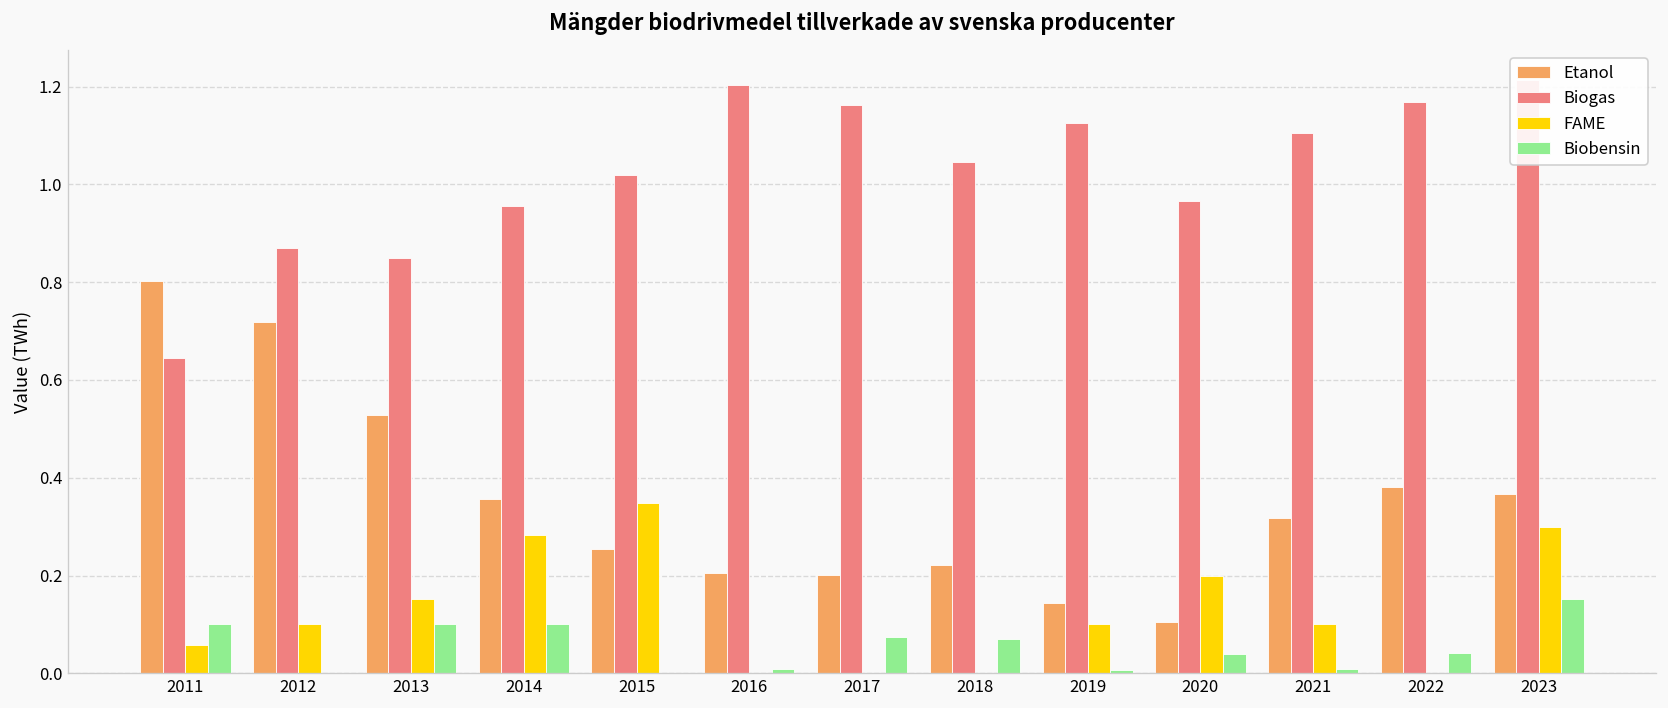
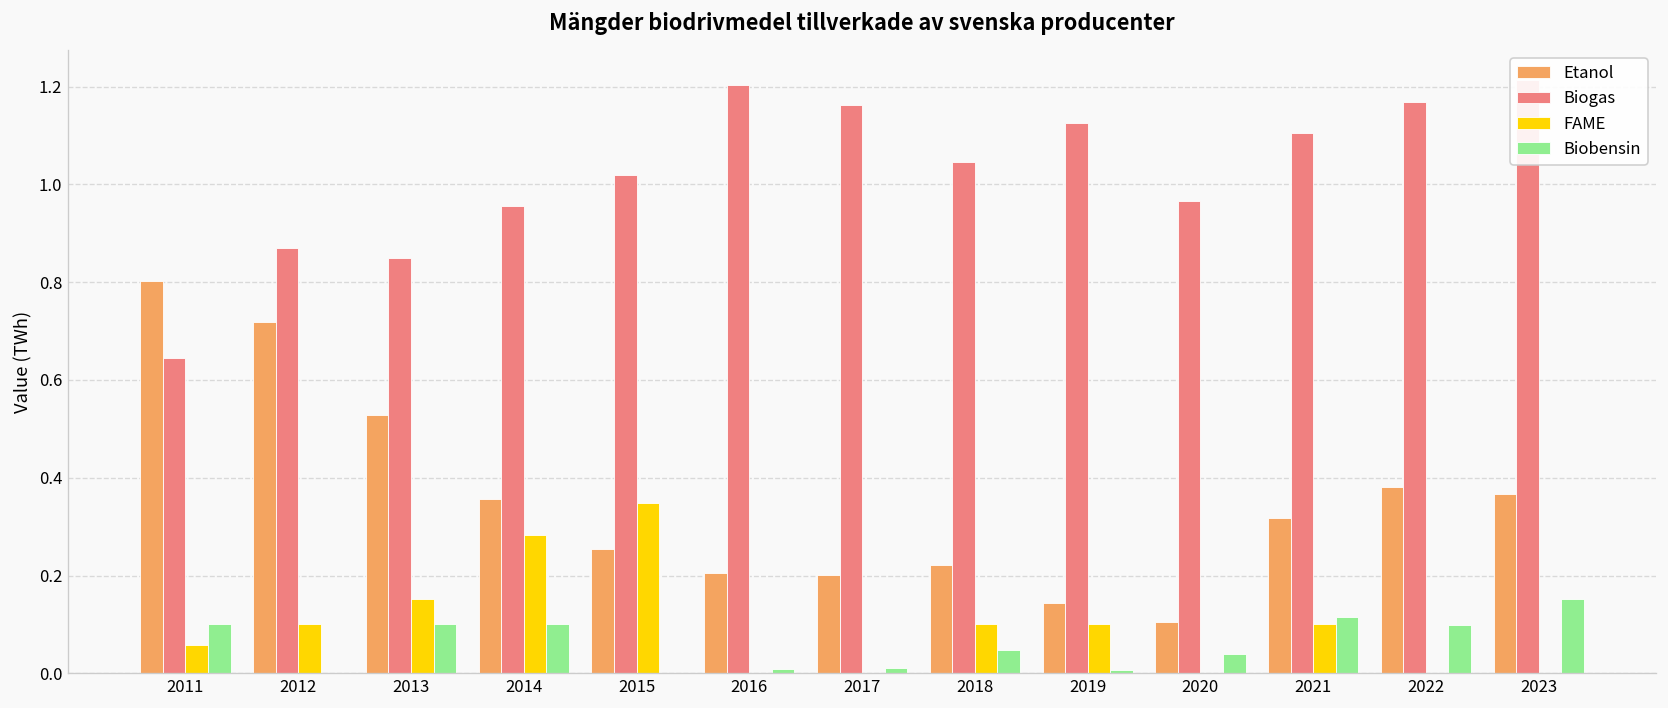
  {
    "FAME": {
      "2011": 0.06,
      "2012": 0.1,
      "2013": 0.15,
      "2014": 0.28,
      "2015": 0.35,
      "2016": 0.0,
      "2017": 0.0,
-     "2018": 0.0,
+     "2018": 0.1,
      "2019": 0.1,
-     "2020": 0.2,
+     "2020": 0.0,
      "2021": 0.1,
      "2022": 0.0,
-     "2023": 0.3
+     "2023": 0.0
    },
    "Biobensin": {
      "2011": 0.10,
      "2012": 0.00,
      "2013": 0.10,
      "2014": 0.10,
      "2015": 0.00,
      "2016": 0.01,
-     "2017": 0.07,
-     "2018": 0.07,
+     "2017": 0.01,
+     "2018": 0.05,
      "2019": 0.01,
      "2020": 0.04,
-     "2021": 0.01,
-     "2022": 0.04,
+     "2021": 0.11,
+     "2022": 0.10,
      "2023": 0.15
    }
  }
